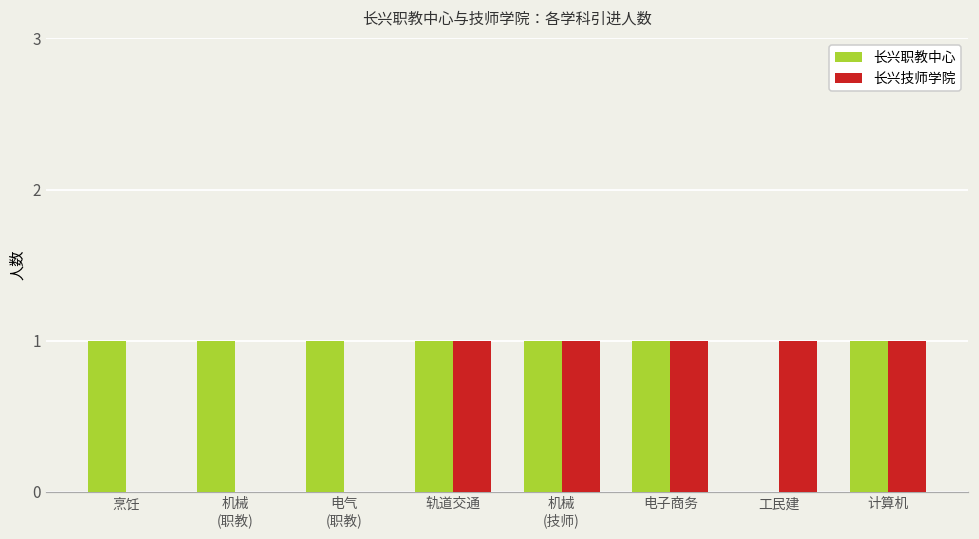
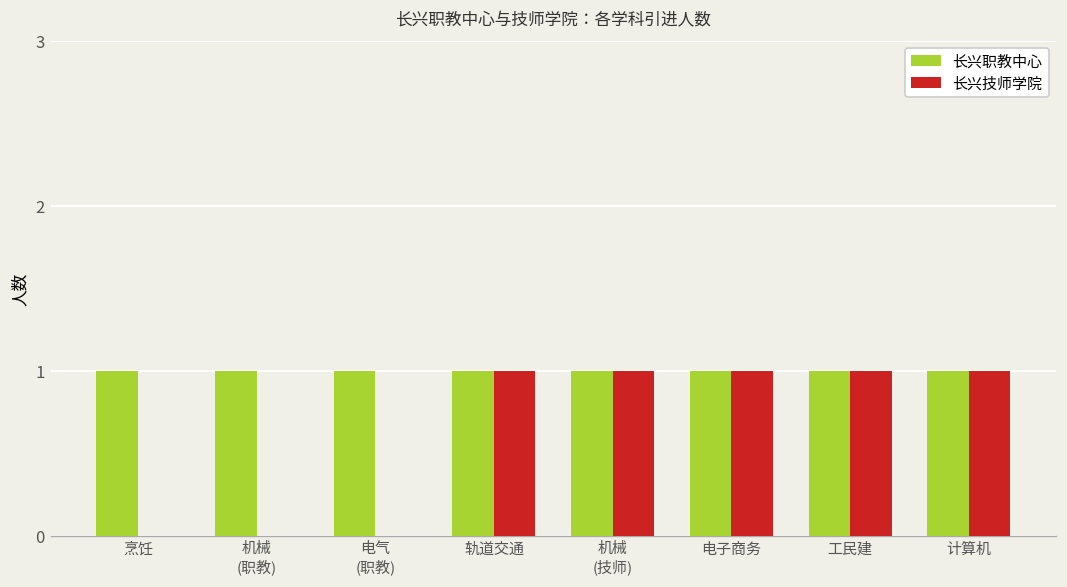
  {
    "长兴职教中心": {
      "烹饪": 1,
      "机械 (职教)": 1,
      "电气 (职教)": 1,
      "轨道交通": 1,
      "机械 (技师)": 1,
      "电子商务": 1,
-     "工民建": 0,
+     "工民建": 1,
      "计算机": 1
    },
    "长兴技师学院": {
      "烹饪": 0,
      "机械 (职教)": 0,
      "电气 (职教)": 0,
      "轨道交通": 1,
      "机械 (技师)": 1,
      "电子商务": 1,
      "工民建": 1,
      "计算机": 1
    }
  }
